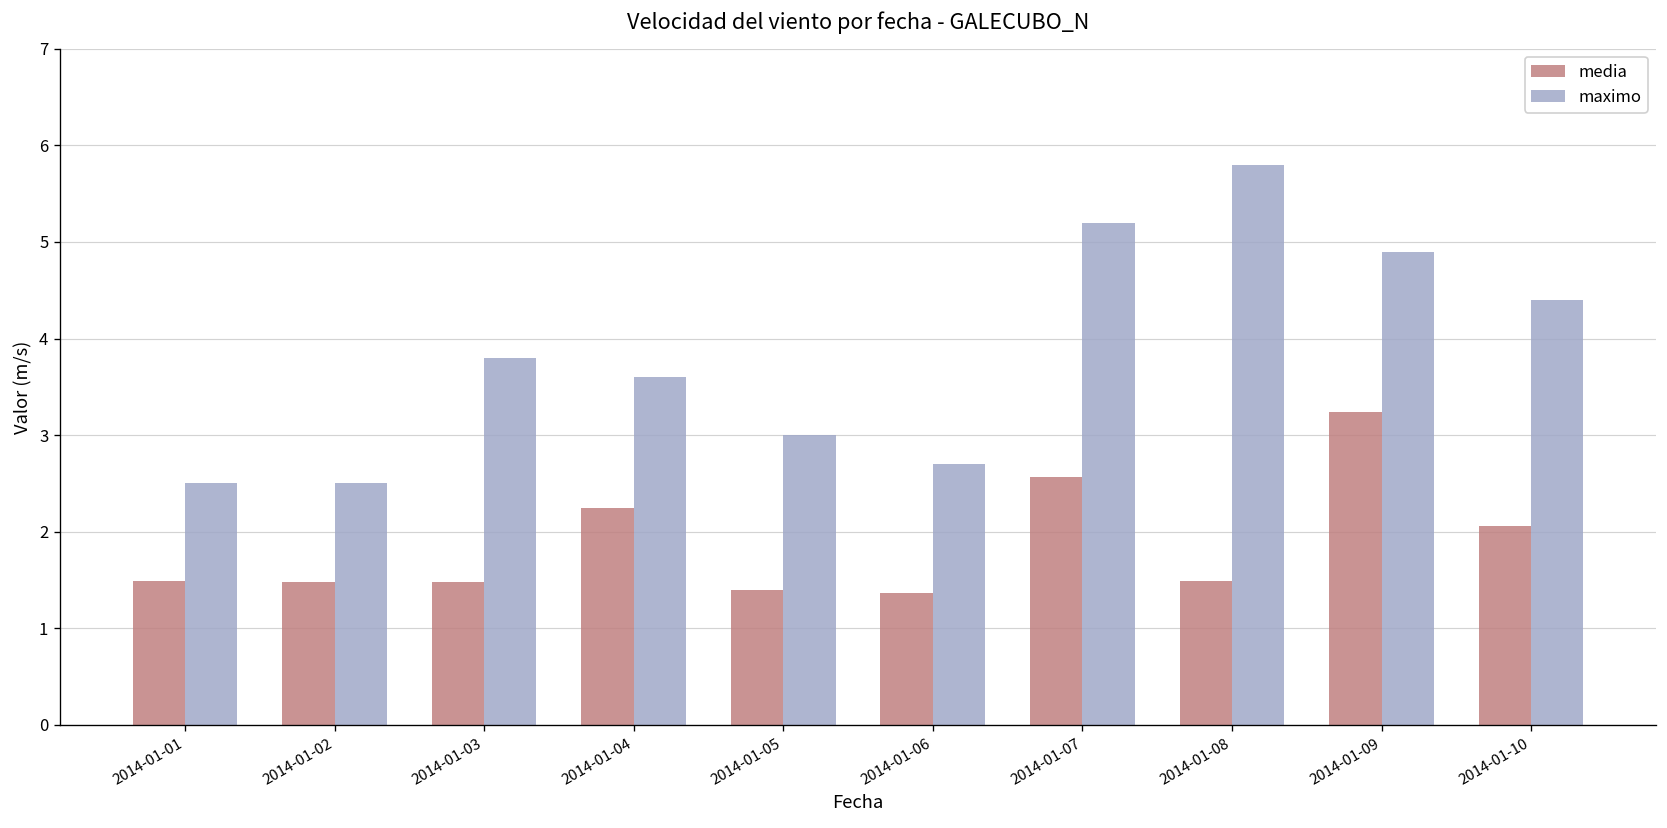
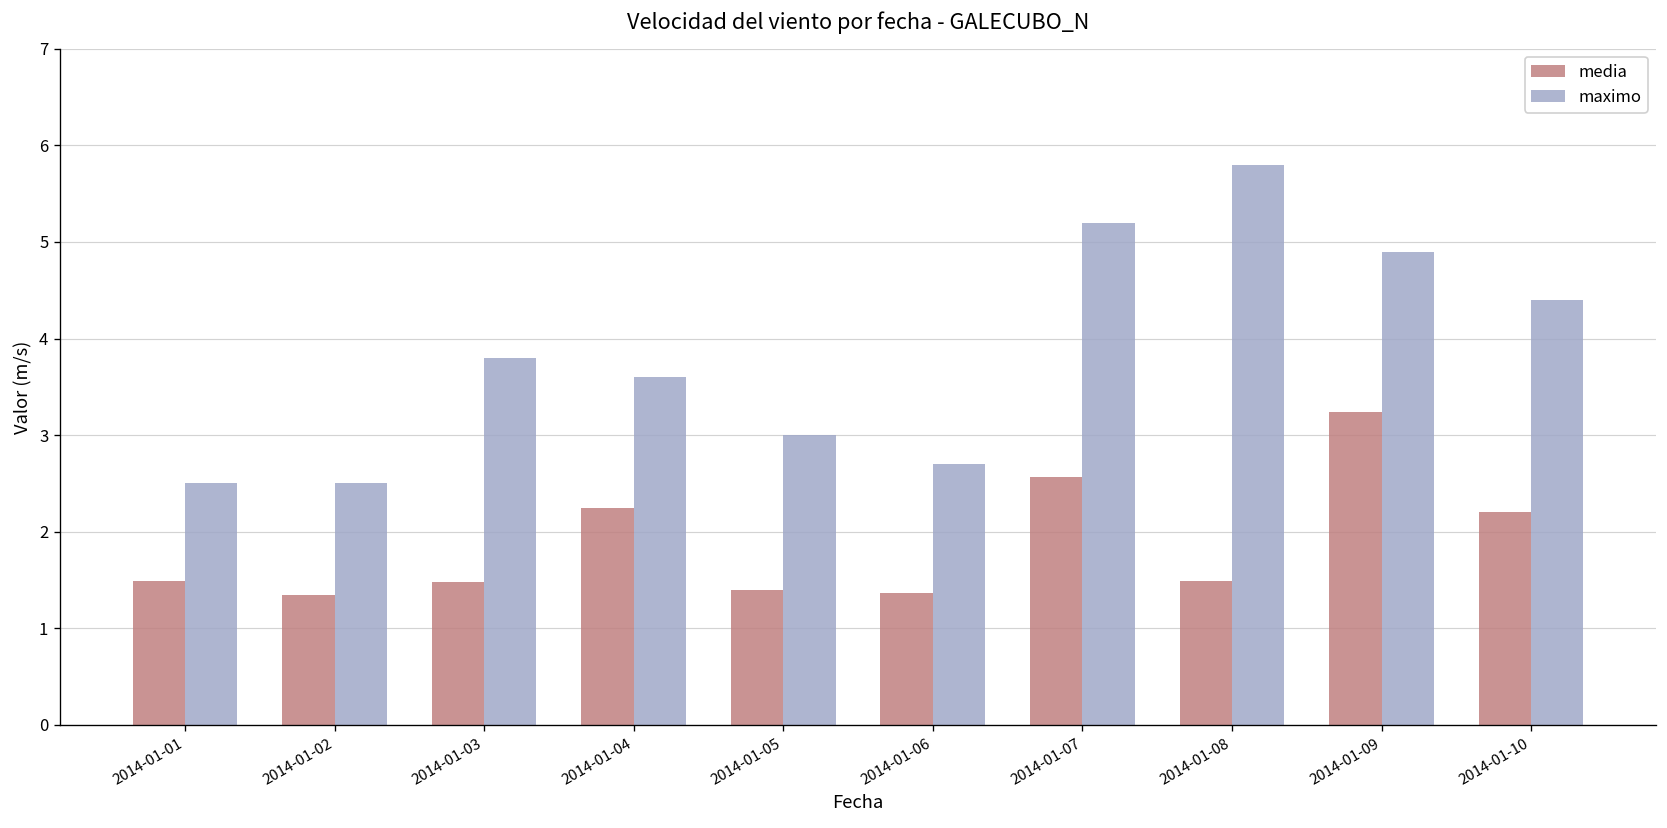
  {
    "media": {
      "2014-01-01": 1.5,
-     "2014-01-02": 1.5,
+     "2014-01-02": 1.3,
      "2014-01-03": 1.5,
      "2014-01-04": 2.2,
      "2014-01-05": 1.4,
      "2014-01-06": 1.4,
      "2014-01-07": 2.6,
      "2014-01-08": 1.5,
      "2014-01-09": 3.2,
-     "2014-01-10": 2.1
+     "2014-01-10": 2.2
    },
    "maximo": {
      "2014-01-01": 2.5,
      "2014-01-02": 2.5,
      "2014-01-03": 3.8,
      "2014-01-04": 3.6,
      "2014-01-05": 3.0,
      "2014-01-06": 2.7,
      "2014-01-07": 5.2,
      "2014-01-08": 5.8,
      "2014-01-09": 4.9,
      "2014-01-10": 4.4
    }
  }
